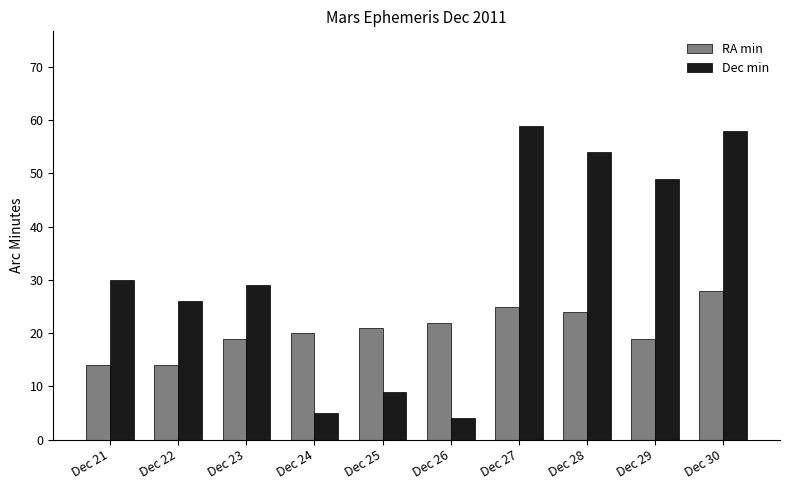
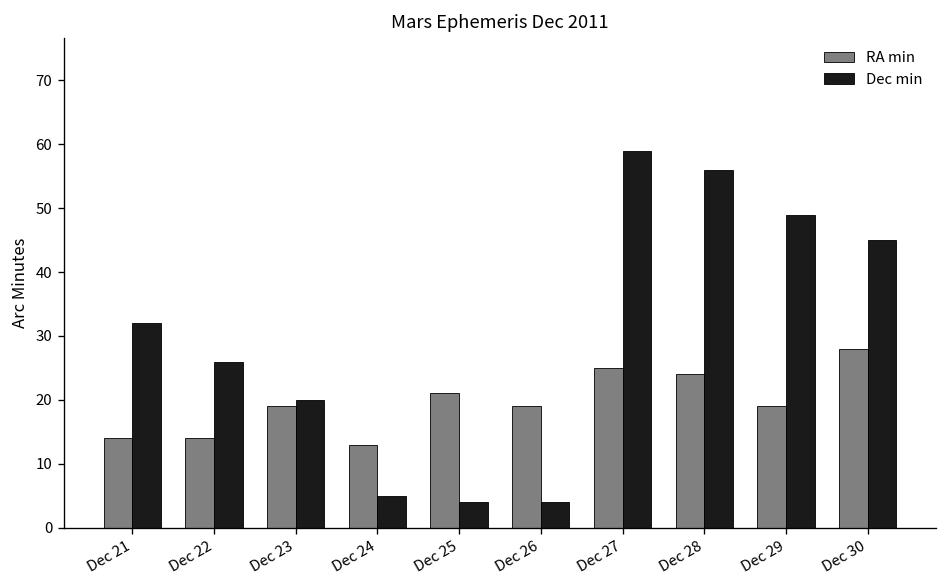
  {
    "RA min": {
      "Dec 21": 14,
      "Dec 22": 14,
      "Dec 23": 19,
-     "Dec 24": 20,
+     "Dec 24": 13,
      "Dec 25": 21,
-     "Dec 26": 22,
+     "Dec 26": 19,
      "Dec 27": 25,
      "Dec 28": 24,
      "Dec 29": 19,
      "Dec 30": 28
    },
    "Dec min": {
-     "Dec 21": 30,
+     "Dec 21": 32,
      "Dec 22": 26,
-     "Dec 23": 29,
+     "Dec 23": 20,
      "Dec 24": 5,
-     "Dec 25": 9,
+     "Dec 25": 4,
      "Dec 26": 4,
      "Dec 27": 59,
-     "Dec 28": 54,
+     "Dec 28": 56,
      "Dec 29": 49,
-     "Dec 30": 58
+     "Dec 30": 45
    }
  }
